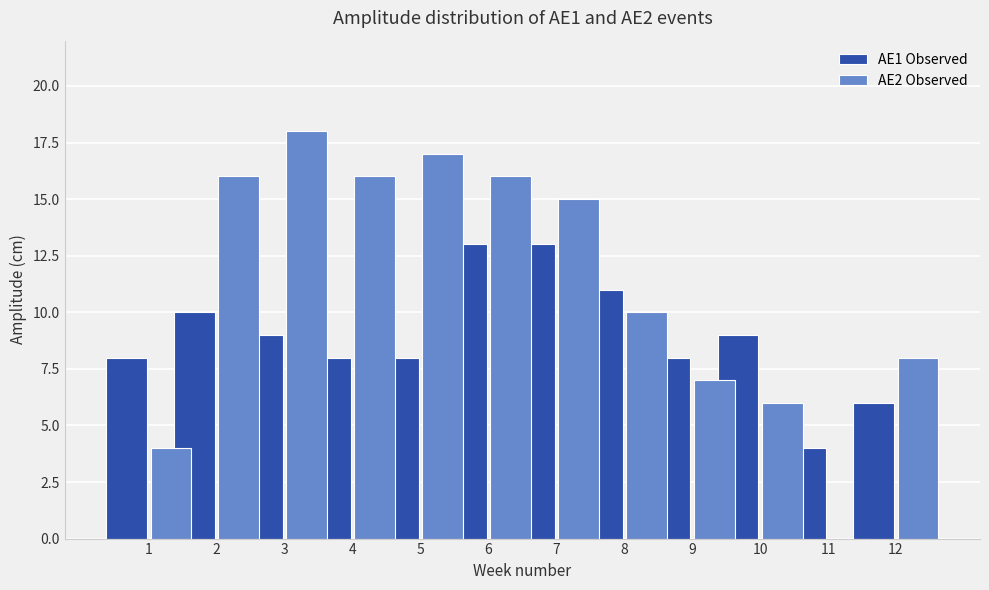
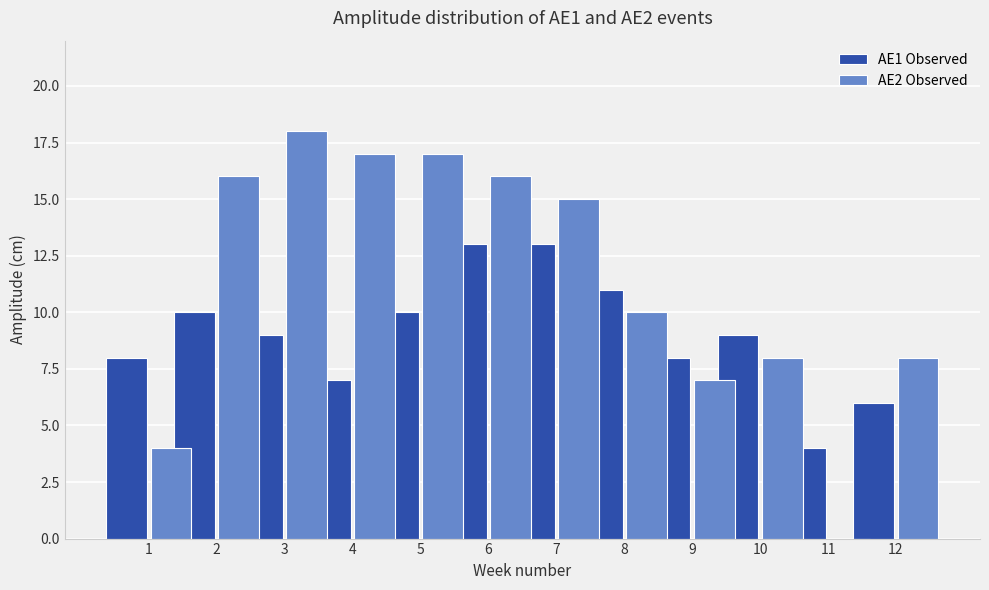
  {
    "AE1 Observed": {
      "1": 8,
      "2": 10,
      "3": 9,
-     "4": 8,
-     "5": 8,
+     "4": 7,
+     "5": 10,
      "6": 13,
      "7": 13,
      "8": 11,
      "9": 8,
      "10": 9,
      "11": 4,
      "12": 6
    },
    "AE2 Observed": {
      "1": 4,
      "2": 16,
      "3": 18,
-     "4": 16,
+     "4": 17,
      "5": 17,
      "6": 16,
      "7": 15,
      "8": 10,
      "9": 7,
-     "10": 6,
+     "10": 8,
      "11": 0,
      "12": 8
    }
  }
